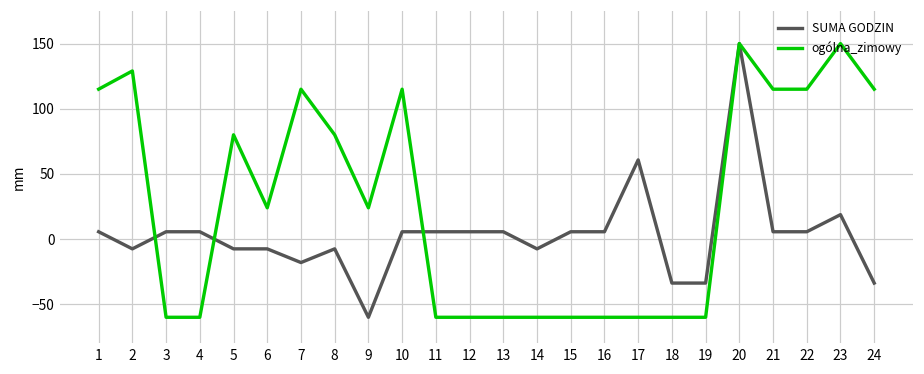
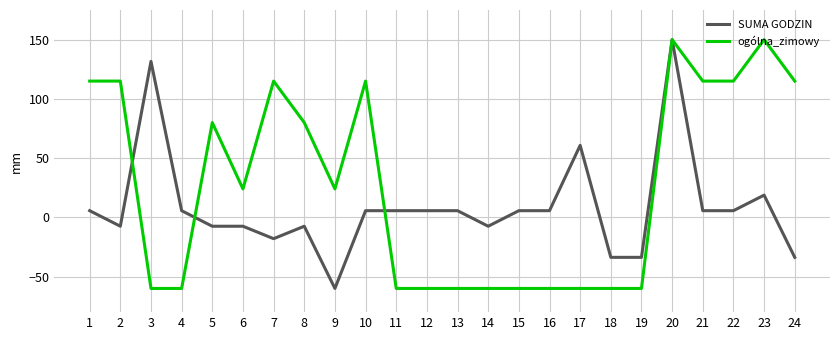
  {
    "SUMA GODZIN": {
      "1": 6,
      "2": -8,
-     "3": 6,
+     "3": 132,
      "4": 6,
      "5": -8,
      "6": -8,
      "7": -18,
      "8": -8,
      "9": -60,
      "10": 6,
      "11": 6,
      "12": 6,
      "13": 6,
      "14": -8,
      "15": 6,
      "16": 6,
      "17": 61,
      "18": -34,
      "19": -34,
      "21": 6,
      "22": 6,
      "23": 19,
      "24": -34
    },
    "ogólna_zimowy": {
      "1": 115,
-     "2": 129,
+     "2": 115,
      "3": -60,
      "4": -60,
      "5": 80,
      "6": 24,
      "7": 115,
      "8": 80,
      "9": 24,
      "10": 115,
      "11": -60,
      "12": -60,
      "13": -60,
      "14": -60,
      "15": -60,
      "16": -60,
      "17": -60,
      "18": -60,
      "19": -60,
      "21": 115,
      "22": 115,
      "23": 150,
      "24": 115
    }
  }
